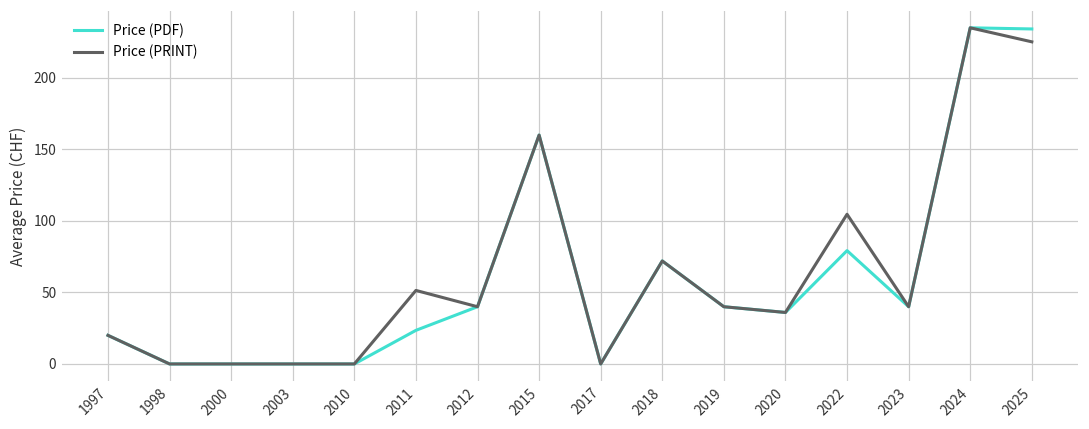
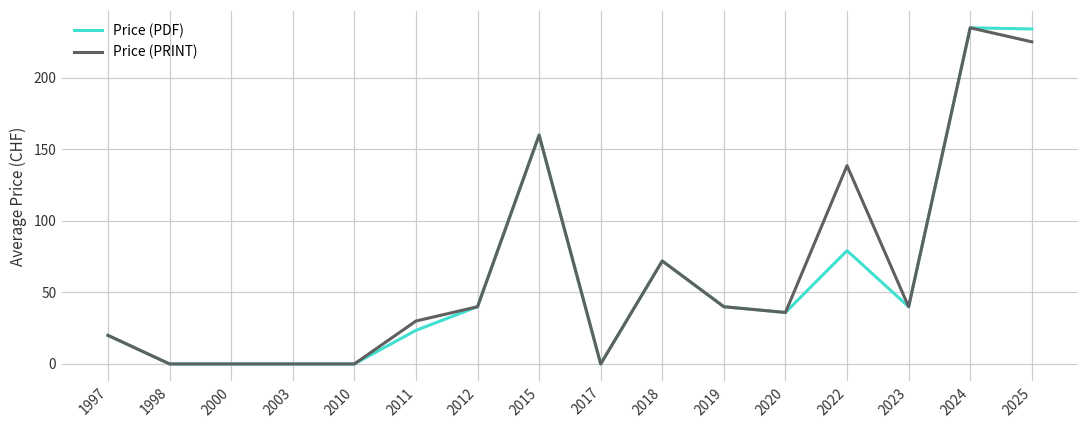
  {
    "Price (PDF)": {
      "2011": 24,
      "2022": 79,
      "2025": 234
    },
    "Price (PRINT)": {
-     "2011": 51,
-     "2022": 105,
+     "2011": 30,
+     "2022": 139,
      "2025": 225
    }
  }
